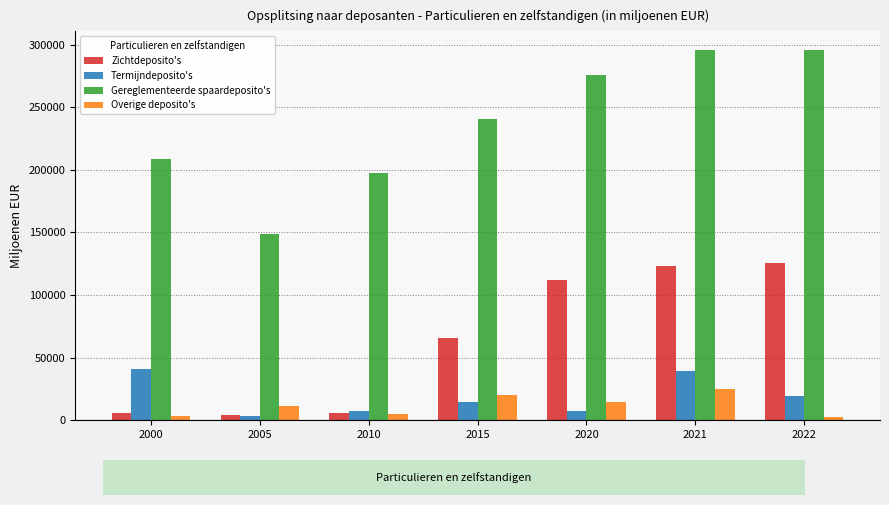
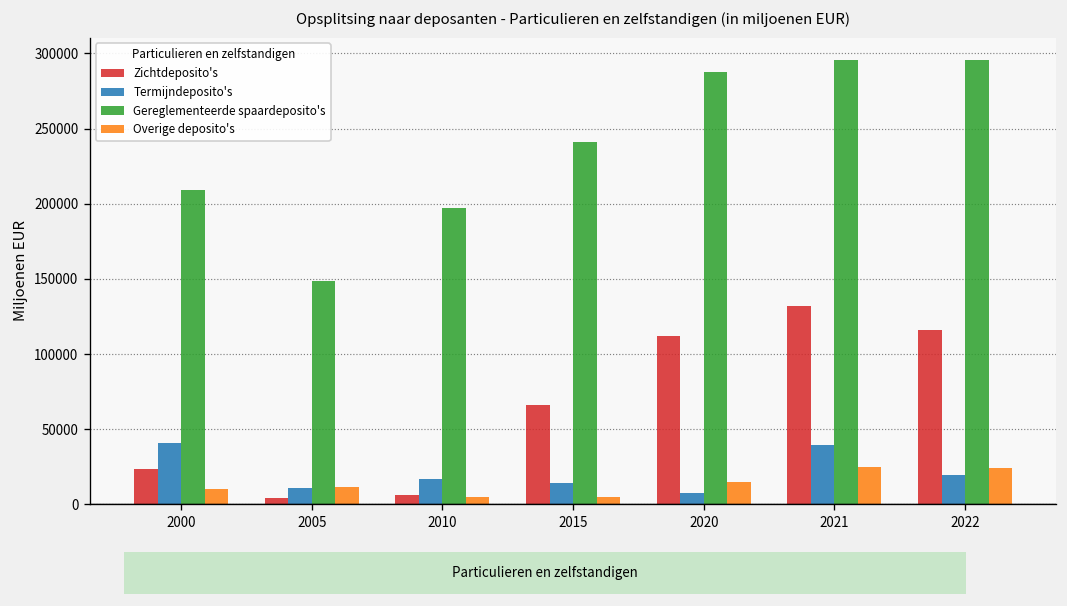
  {
    "Zichtdeposito's": {
-     "2000": 5000,
+     "2000": 24000,
      "2005": 4000,
      "2010": 6000,
      "2015": 66000,
      "2020": 112000,
-     "2021": 123000,
-     "2022": 125000
+     "2021": 132000,
+     "2022": 116000
    },
    "Termijndeposito's": {
      "2000": 41000,
-     "2005": 3000,
-     "2010": 8000,
+     "2005": 11000,
+     "2010": 17000,
      "2015": 14000,
      "2020": 7000,
      "2021": 39000,
      "2022": 19000
    },
    "Gereglementeerde spaardeposito's": {
      "2000": 209000,
      "2005": 149000,
      "2010": 197000,
      "2015": 241000,
-     "2020": 276000,
+     "2020": 288000,
      "2021": 296000,
      "2022": 296000
    },
    "Overige deposito's": {
-     "2000": 3000,
+     "2000": 10000,
      "2005": 11000,
      "2010": 5000,
-     "2015": 20000,
+     "2015": 5000,
      "2020": 15000,
      "2021": 25000,
-     "2022": 3000
+     "2022": 24000
    }
  }
